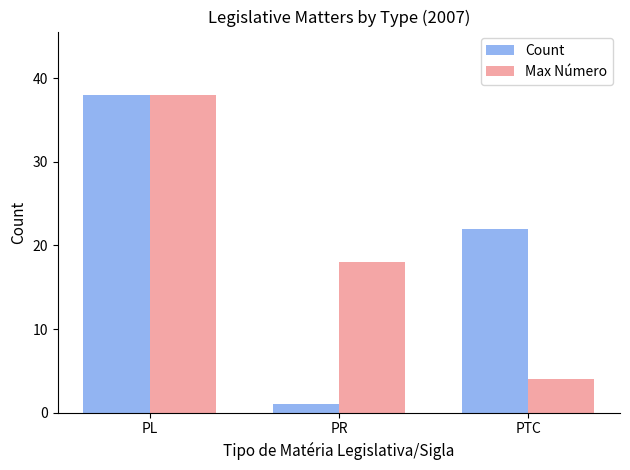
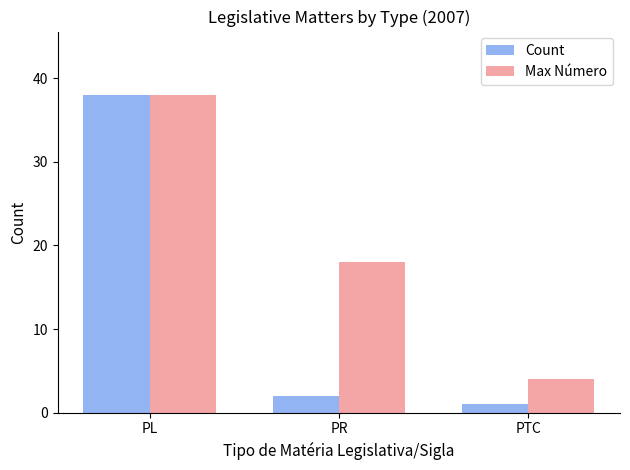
  {
    "Count": {
      "PL": 38,
-     "PR": 1,
-     "PTC": 22
+     "PR": 2,
+     "PTC": 1
    },
    "Max Número": {
      "PL": 38,
      "PR": 18,
      "PTC": 4
    }
  }
